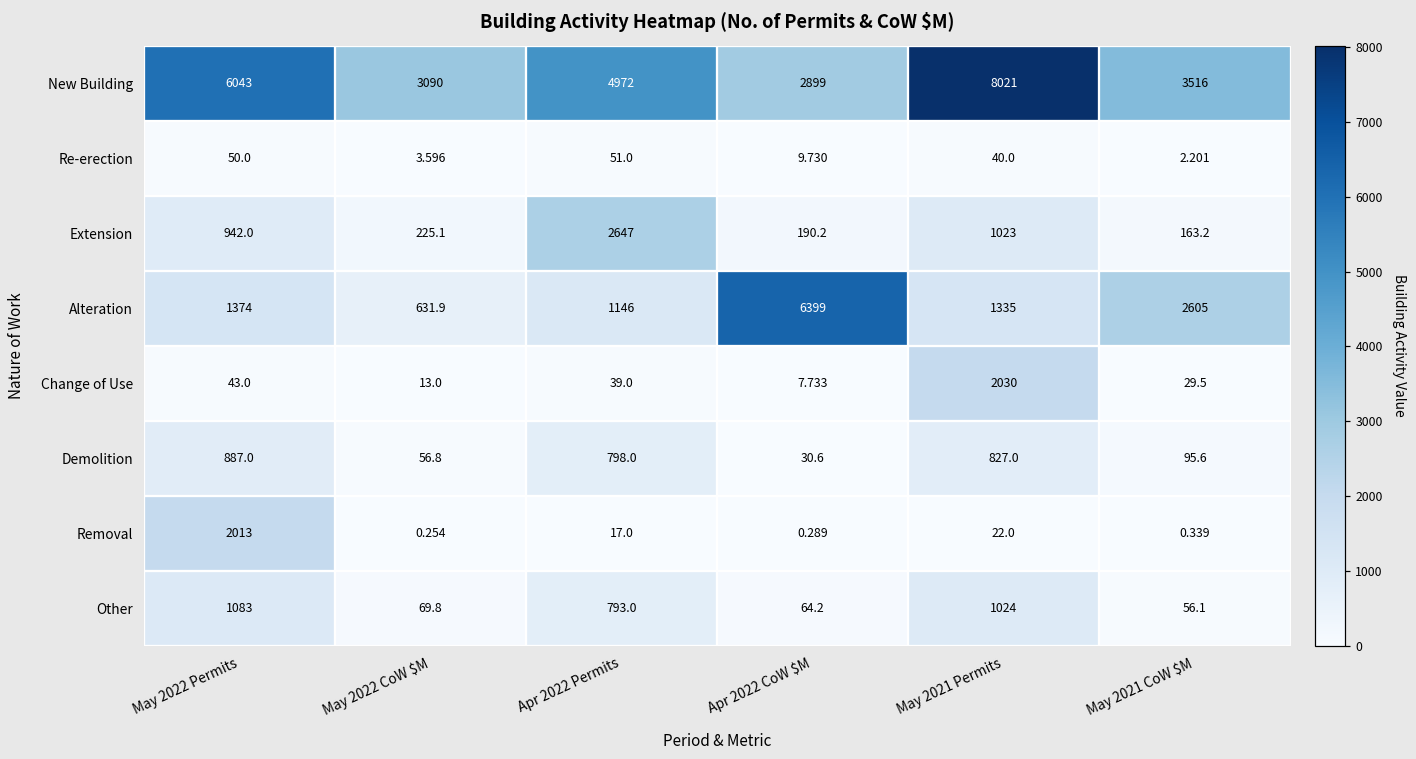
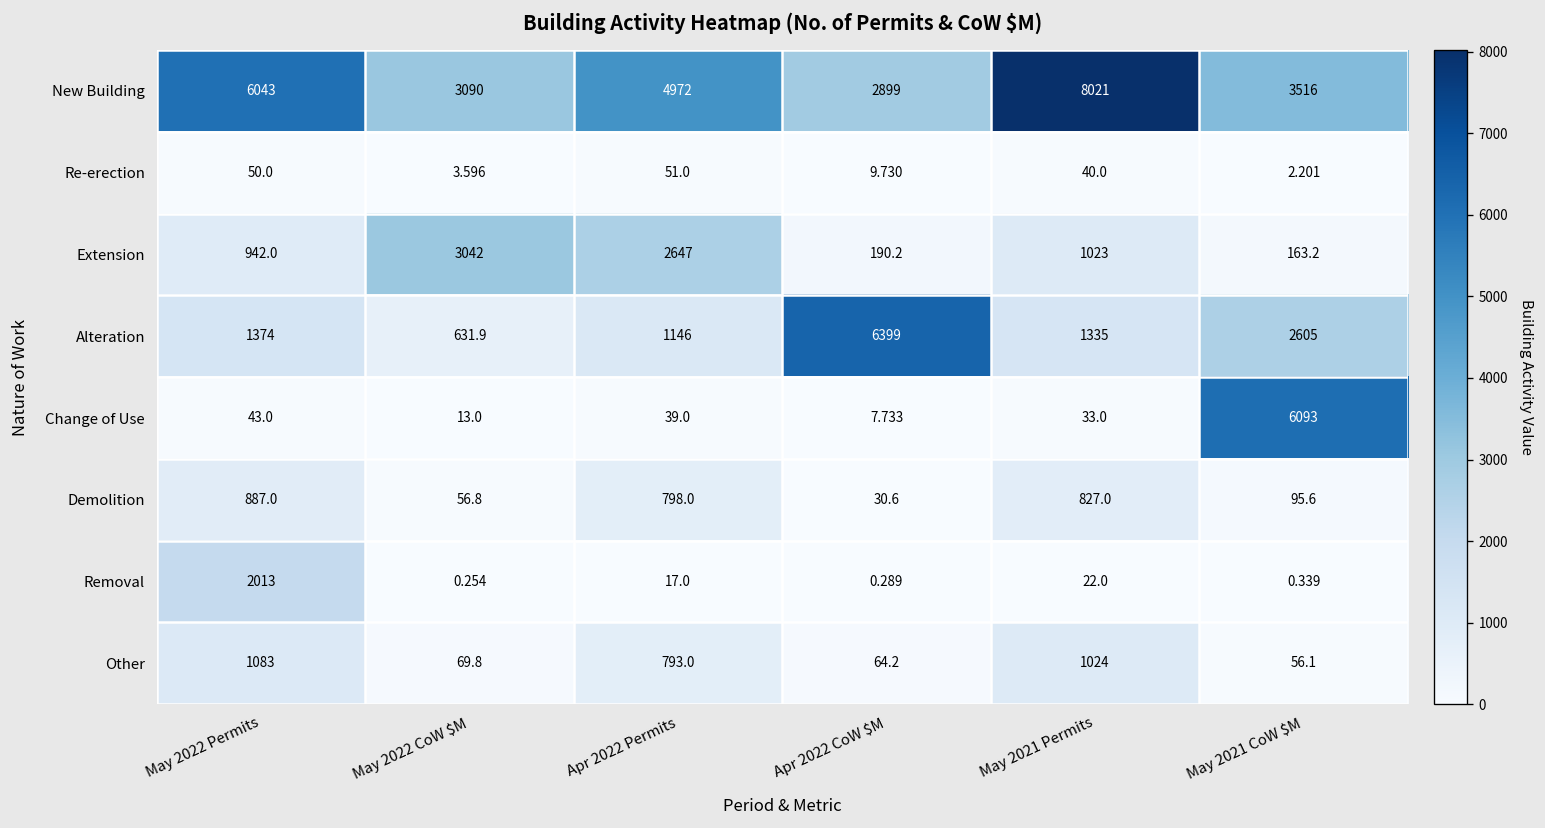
  {
    "New Building": {
      "May 2022 Permits": 6043,
      "May 2022 CoW $M": 3090,
      "Apr 2022 Permits": 4972,
      "Apr 2022 CoW $M": 2899,
      "May 2021 Permits": 8021,
      "May 2021 CoW $M": 3516
    },
    "Re-erection": {
      "May 2022 Permits": 50.0,
      "May 2022 CoW $M": 3.596,
      "Apr 2022 Permits": 51.0,
      "Apr 2022 CoW $M": 9.730,
      "May 2021 Permits": 40.0,
      "May 2021 CoW $M": 2.201
    },
    "Extension": {
      "May 2022 Permits": 942.0,
-     "May 2022 CoW $M": 225.1,
+     "May 2022 CoW $M": 3042,
      "Apr 2022 Permits": 2647,
      "Apr 2022 CoW $M": 190.2,
      "May 2021 Permits": 1023,
      "May 2021 CoW $M": 163.2
    },
    "Alteration": {
      "May 2022 Permits": 1374,
      "May 2022 CoW $M": 631.9,
      "Apr 2022 Permits": 1146,
      "Apr 2022 CoW $M": 6399,
      "May 2021 Permits": 1335,
      "May 2021 CoW $M": 2605
    },
    "Change of Use": {
      "May 2022 Permits": 43.0,
      "May 2022 CoW $M": 13.0,
      "Apr 2022 Permits": 39.0,
      "Apr 2022 CoW $M": 7.733,
-     "May 2021 Permits": 2030,
-     "May 2021 CoW $M": 29.5
+     "May 2021 Permits": 33.0,
+     "May 2021 CoW $M": 6093
    },
    "Demolition": {
      "May 2022 Permits": 887.0,
      "May 2022 CoW $M": 56.8,
      "Apr 2022 Permits": 798.0,
      "Apr 2022 CoW $M": 30.6,
      "May 2021 Permits": 827.0,
      "May 2021 CoW $M": 95.6
    },
    "Removal": {
      "May 2022 Permits": 2013,
      "May 2022 CoW $M": 0.254,
      "Apr 2022 Permits": 17.0,
      "Apr 2022 CoW $M": 0.289,
      "May 2021 Permits": 22.0,
      "May 2021 CoW $M": 0.339
    },
    "Other": {
      "May 2022 Permits": 1083,
      "May 2022 CoW $M": 69.8,
      "Apr 2022 Permits": 793.0,
      "Apr 2022 CoW $M": 64.2,
      "May 2021 Permits": 1024,
      "May 2021 CoW $M": 56.1
    }
  }
